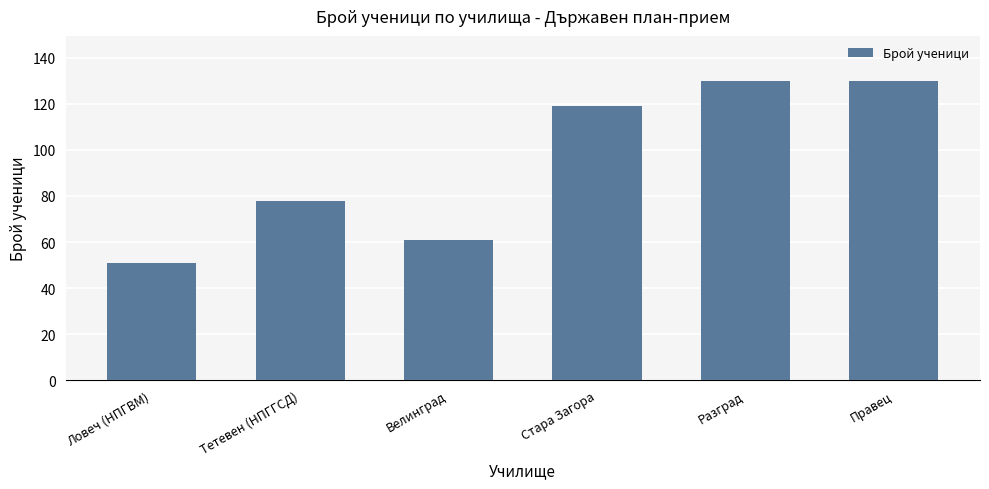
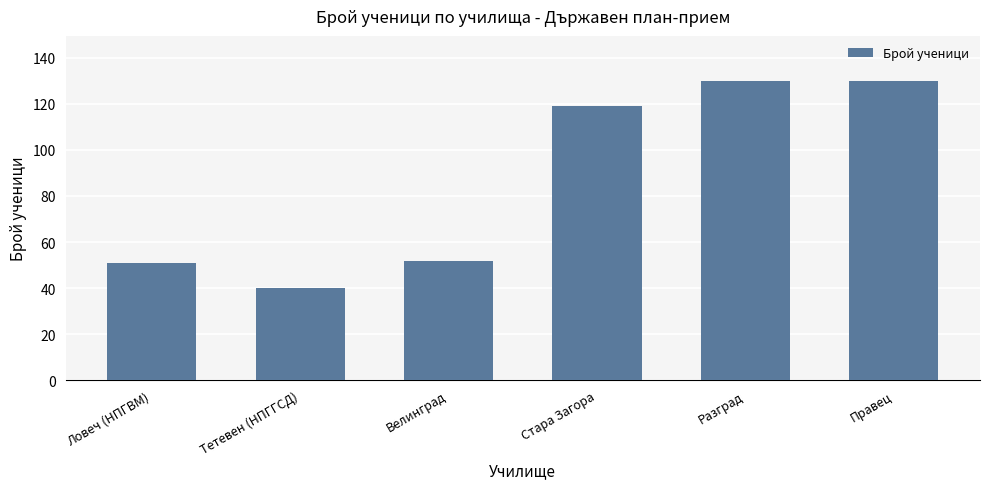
  {
    "Ловеч (НПГВМ)": 51,
-   "Тетевен (НПГГСД)": 78,
-   "Велинград": 61,
+   "Тетевен (НПГГСД)": 40,
+   "Велинград": 52,
    "Стара Загора": 119,
    "Разград": 130,
    "Правец": 130
  }
